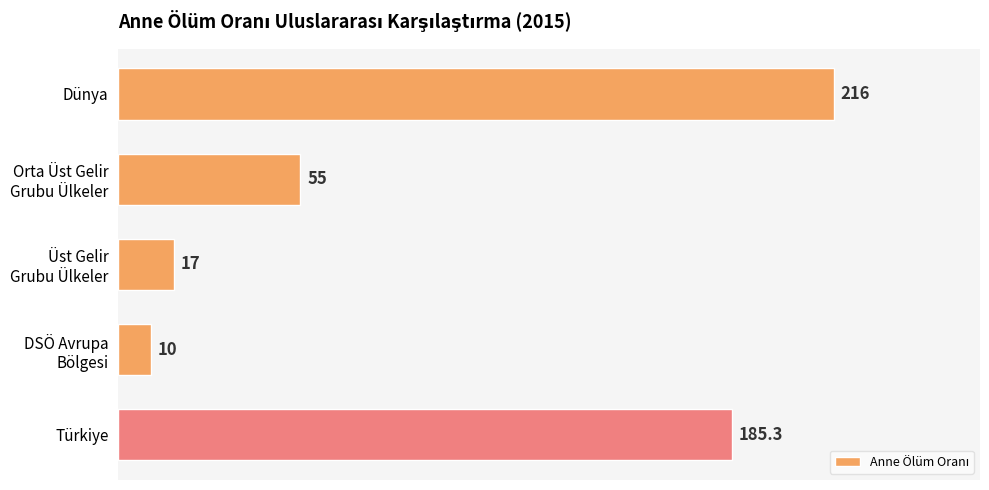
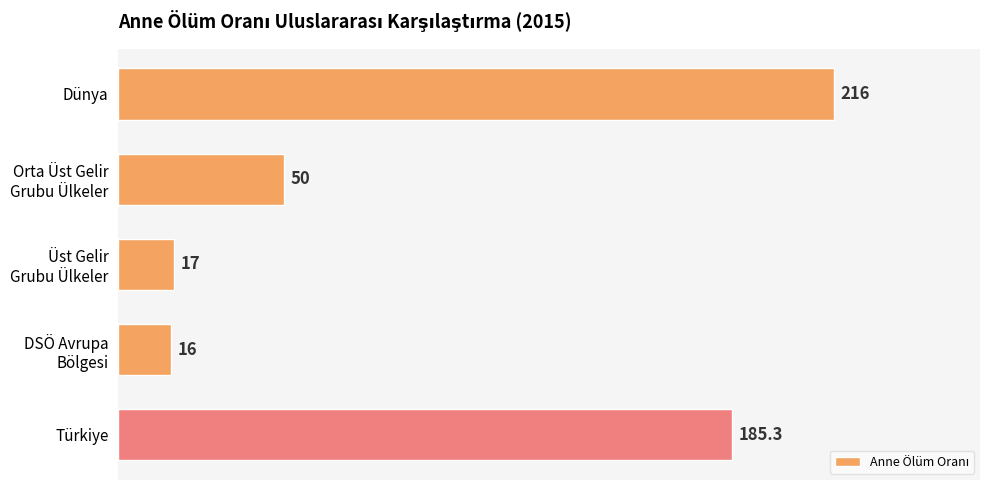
  {
    "Dünya": 216,
-   "Orta Üst Gelir Grubu Ülkeler": 55,
+   "Orta Üst Gelir Grubu Ülkeler": 50,
    "Üst Gelir Grubu Ülkeler": 17,
-   "DSÖ Avrupa Bölgesi": 10,
+   "DSÖ Avrupa Bölgesi": 16,
    "Türkiye": 185.3
  }
